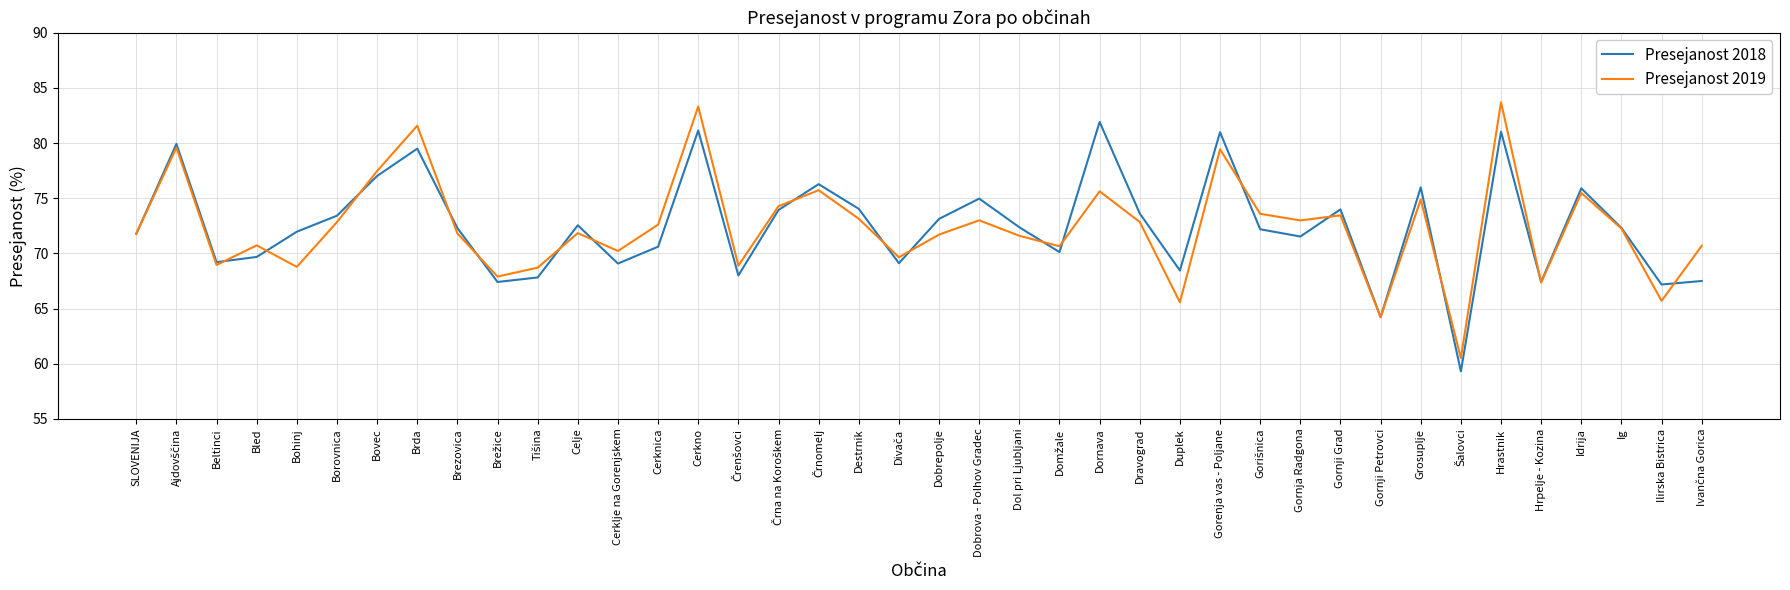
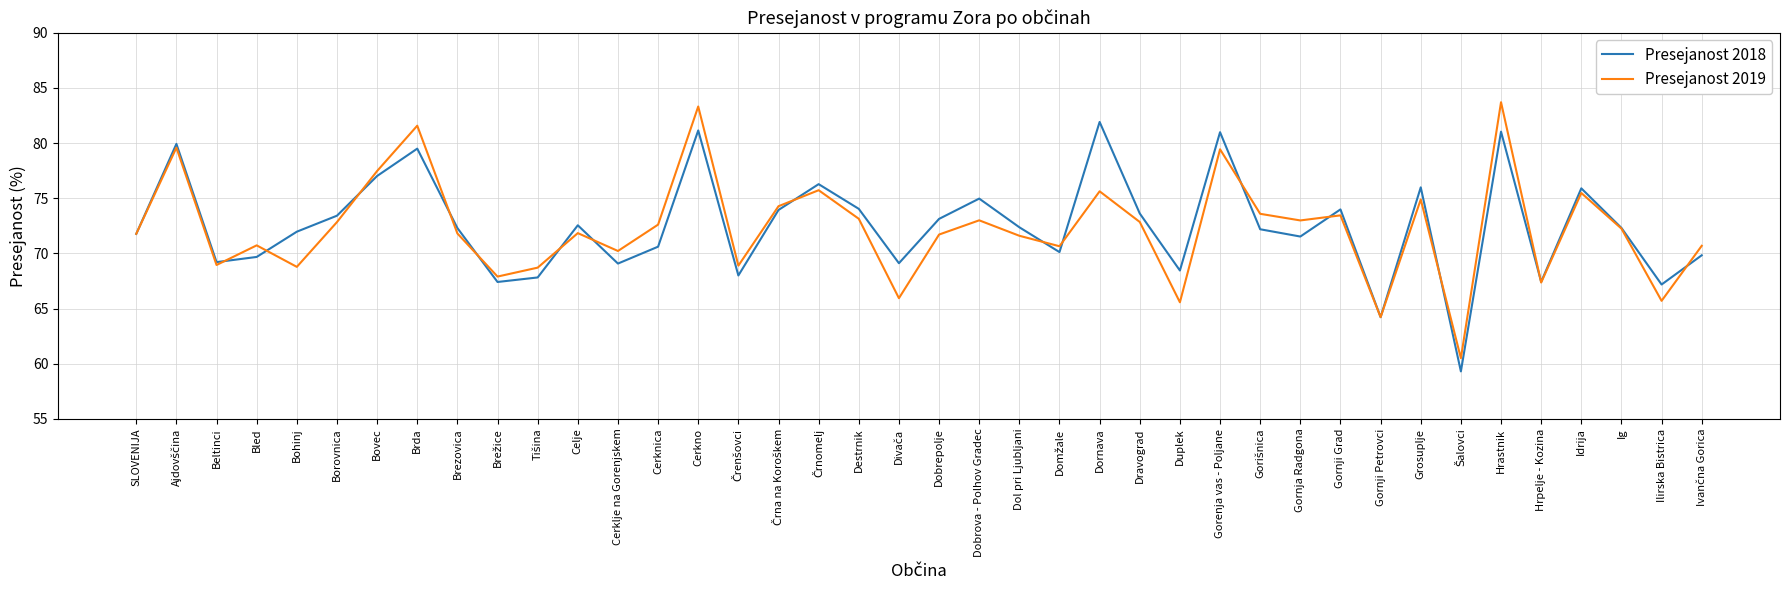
  {
    "Presejanost 2018": {
      "Ajdovščina": 79.9,
      "Beltinci": 69.2,
      "Bled": 69.7,
      "Bohinj": 72.0,
      "Borovnica": 73.4,
      "Bovec": 77.0,
      "Brda": 79.5,
      "Brezovica": 72.3,
      "Brežice": 67.4,
      "Tišina": 67.8,
      "Celje": 72.6,
      "Cerklje na Gorenjskem": 69.1,
      "Cerknica": 70.6,
      "Cerkno": 81.2,
      "Črenšovci": 68.0,
      "Črna na Koroškem": 73.9,
      "Črnomelj": 76.3,
      "Destrnik": 74.0,
      "Divača": 69.1,
      "Dobrepolje": 73.1,
      "Dobrova - Polhov Gradec": 75.0,
      "Dol pri Ljubljani": 72.4,
      "Domžale": 70.1,
      "Dornava": 81.9,
      "Dravograd": 73.6,
      "Duplek": 68.5,
      "Gorenja vas - Poljane": 81.0,
      "Gorišnica": 72.2,
      "Gornja Radgona": 71.5,
      "Gornji Grad": 74.0,
      "Grosuplje": 76.0,
      "Šalovci": 59.3,
      "Hrastnik": 81.0,
      "Idrija": 75.9,
      "Ilirska Bistrica": 67.2,
-     "Ivančna Gorica": 67.5
+     "Ivančna Gorica": 69.8
    },
    "Presejanost 2019": {
      "Ajdovščina": 79.6,
      "Beltinci": 69.0,
      "Bled": 70.7,
      "Bohinj": 68.8,
      "Borovnica": 72.8,
      "Bovec": 77.5,
      "Brda": 81.6,
      "Brezovica": 71.8,
      "Brežice": 67.9,
      "Tišina": 68.7,
      "Celje": 71.8,
      "Cerklje na Gorenjskem": 70.2,
      "Cerknica": 72.6,
      "Cerkno": 83.3,
      "Črenšovci": 68.9,
      "Črna na Koroškem": 74.3,
      "Črnomelj": 75.7,
      "Destrnik": 73.1,
-     "Divača": 69.7,
+     "Divača": 65.9,
      "Dobrepolje": 71.7,
      "Dobrova - Polhov Gradec": 73.0,
      "Dol pri Ljubljani": 71.6,
      "Domžale": 70.7,
      "Dornava": 75.6,
      "Dravograd": 72.9,
      "Duplek": 65.6,
      "Gorenja vas - Poljane": 79.4,
      "Gorišnica": 73.6,
      "Gornja Radgona": 73.0,
      "Gornji Grad": 73.5,
      "Grosuplje": 74.9,
      "Šalovci": 60.5,
      "Hrastnik": 83.7,
      "Idrija": 75.5,
      "Ilirska Bistrica": 65.7,
      "Ivančna Gorica": 70.7
    }
  }
